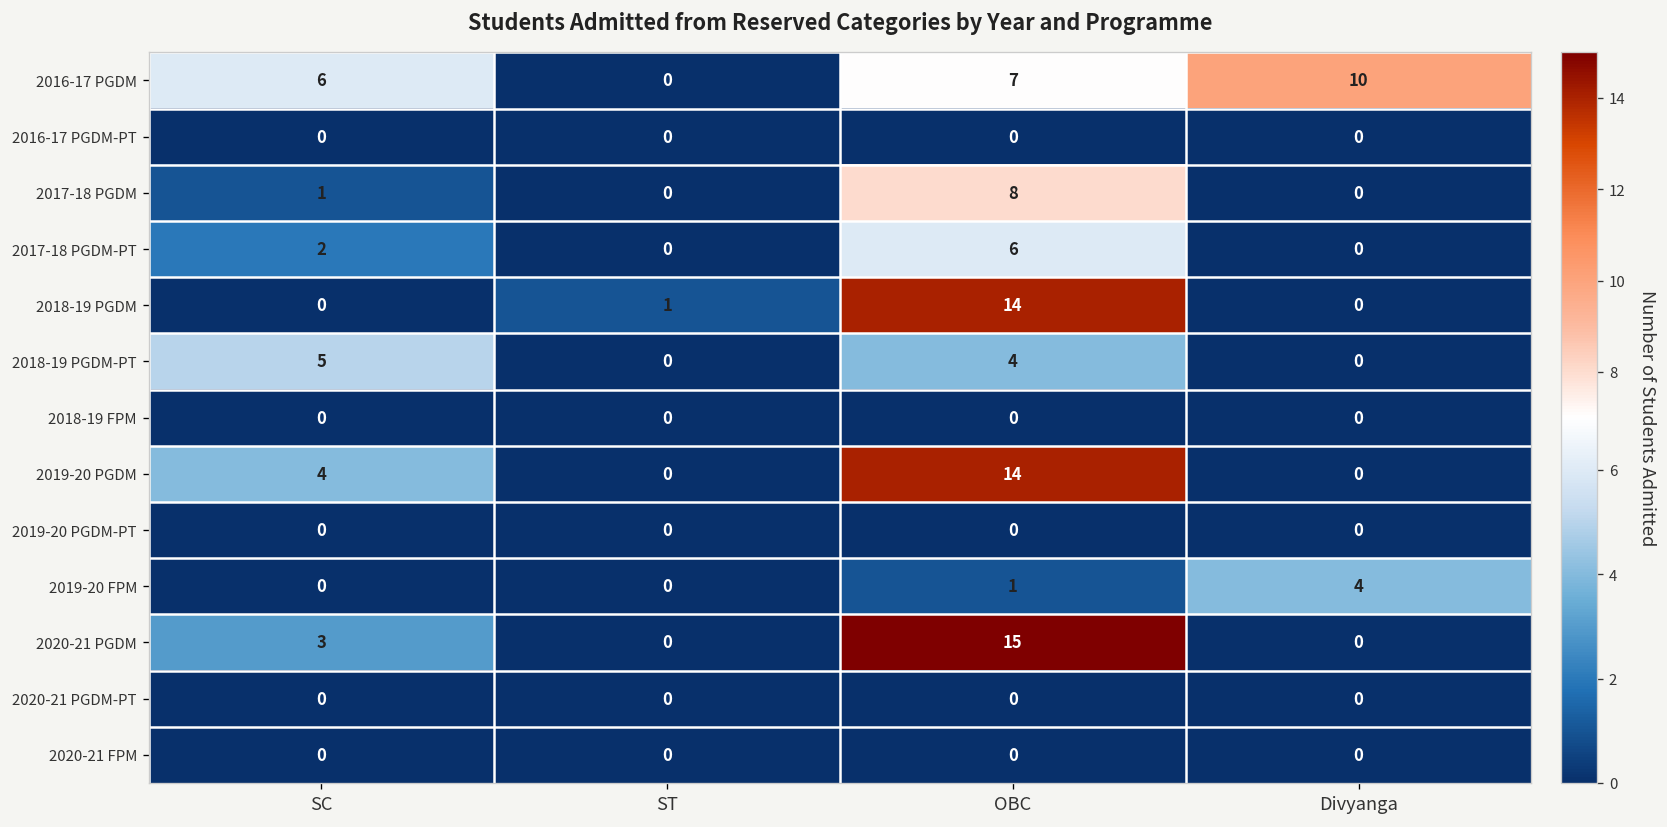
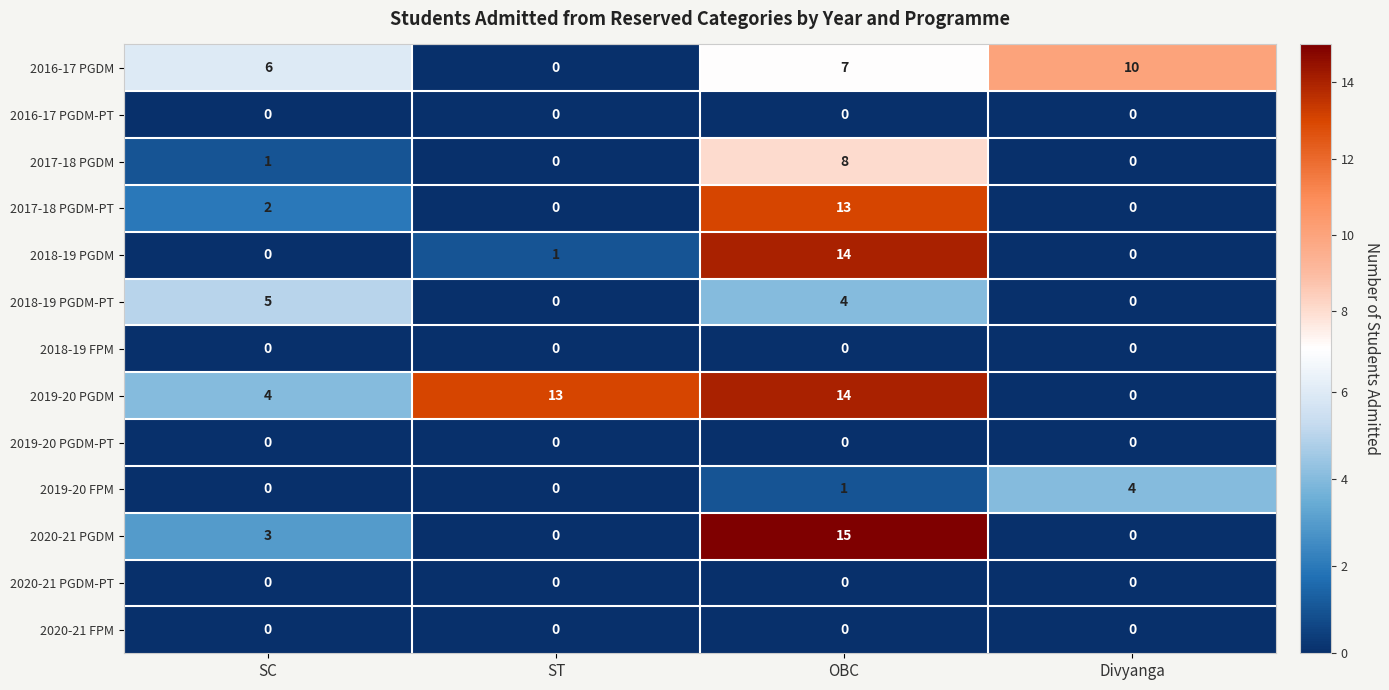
  {
    "2016-17 PGDM": {
      "SC": 6,
      "ST": 0,
      "OBC": 7,
      "Divyanga": 10
    },
    "2016-17 PGDM-PT": {
      "SC": 0,
      "ST": 0,
      "OBC": 0,
      "Divyanga": 0
    },
    "2017-18 PGDM": {
      "SC": 1,
      "ST": 0,
      "OBC": 8,
      "Divyanga": 0
    },
    "2017-18 PGDM-PT": {
      "SC": 2,
      "ST": 0,
-     "OBC": 6,
+     "OBC": 13,
      "Divyanga": 0
    },
    "2018-19 PGDM": {
      "SC": 0,
      "ST": 1,
      "OBC": 14,
      "Divyanga": 0
    },
    "2018-19 PGDM-PT": {
      "SC": 5,
      "ST": 0,
      "OBC": 4,
      "Divyanga": 0
    },
    "2018-19 FPM": {
      "SC": 0,
      "ST": 0,
      "OBC": 0,
      "Divyanga": 0
    },
    "2019-20 PGDM": {
      "SC": 4,
-     "ST": 0,
+     "ST": 13,
      "OBC": 14,
      "Divyanga": 0
    },
    "2019-20 PGDM-PT": {
      "SC": 0,
      "ST": 0,
      "OBC": 0,
      "Divyanga": 0
    },
    "2019-20 FPM": {
      "SC": 0,
      "ST": 0,
      "OBC": 1,
      "Divyanga": 4
    },
    "2020-21 PGDM": {
      "SC": 3,
      "ST": 0,
      "OBC": 15,
      "Divyanga": 0
    },
    "2020-21 PGDM-PT": {
      "SC": 0,
      "ST": 0,
      "OBC": 0,
      "Divyanga": 0
    },
    "2020-21 FPM": {
      "SC": 0,
      "ST": 0,
      "OBC": 0,
      "Divyanga": 0
    }
  }
